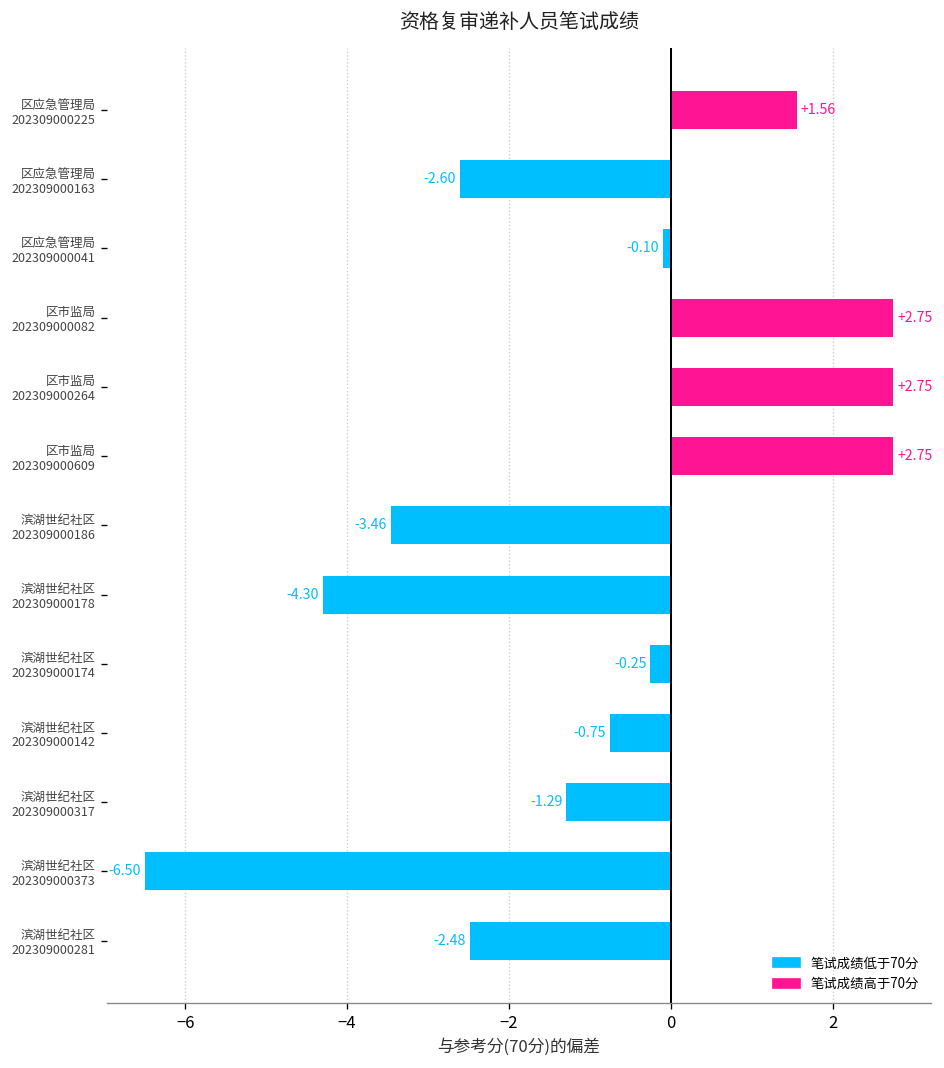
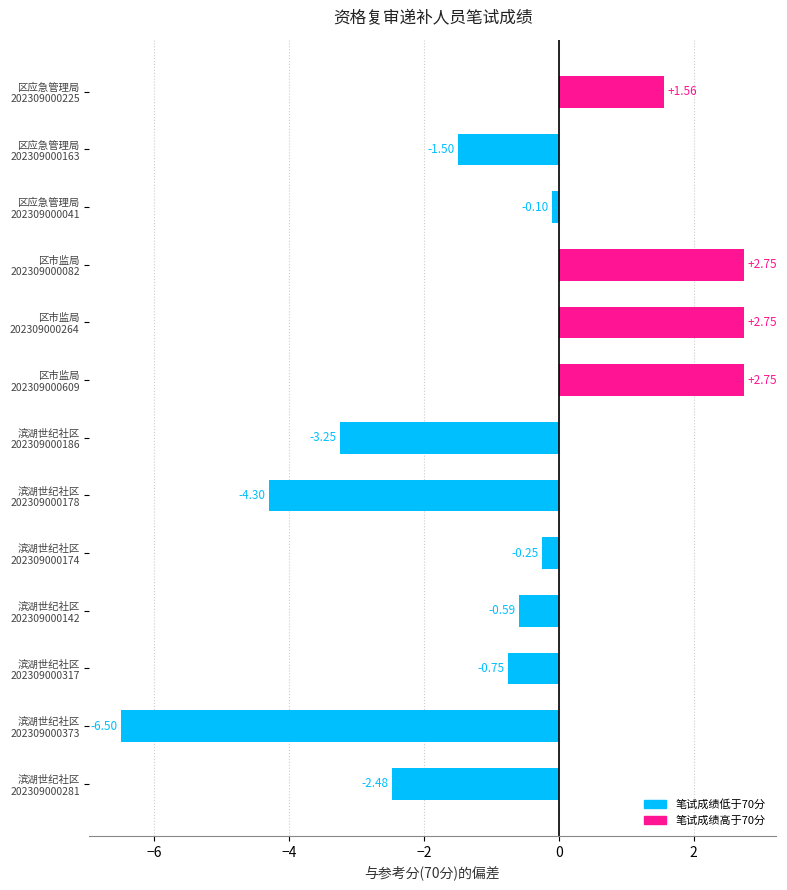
  {
    "区应急管理局 202309000225": "+1.56",
-   "区应急管理局 202309000163": "-2.60",
+   "区应急管理局 202309000163": "-1.50",
    "区应急管理局 202309000041": "-0.10",
    "区市监局 202309000082": "+2.75",
    "区市监局 202309000264": "+2.75",
    "区市监局 202309000609": "+2.75",
-   "滨湖世纪社区 202309000186": "-3.46",
+   "滨湖世纪社区 202309000186": "-3.25",
    "滨湖世纪社区 202309000178": "-4.30",
    "滨湖世纪社区 202309000174": "-0.25",
-   "滨湖世纪社区 202309000142": "-0.75",
-   "滨湖世纪社区 202309000317": "-1.29",
+   "滨湖世纪社区 202309000142": "-0.59",
+   "滨湖世纪社区 202309000317": "-0.75",
    "滨湖世纪社区 202309000373": "-6.50",
    "滨湖世纪社区 202309000281": "-2.48"
  }
